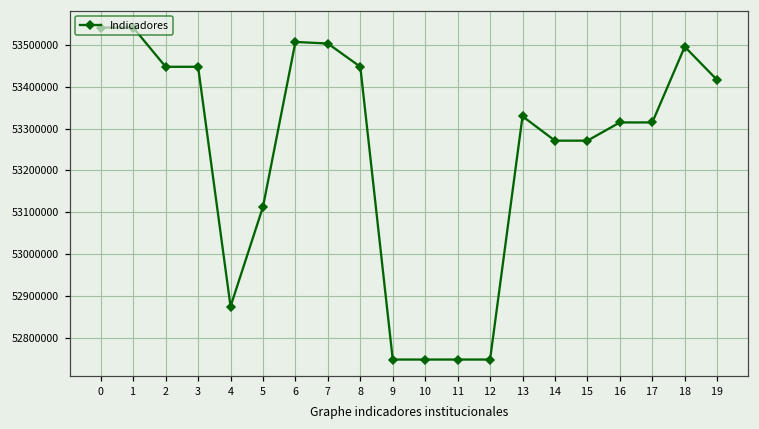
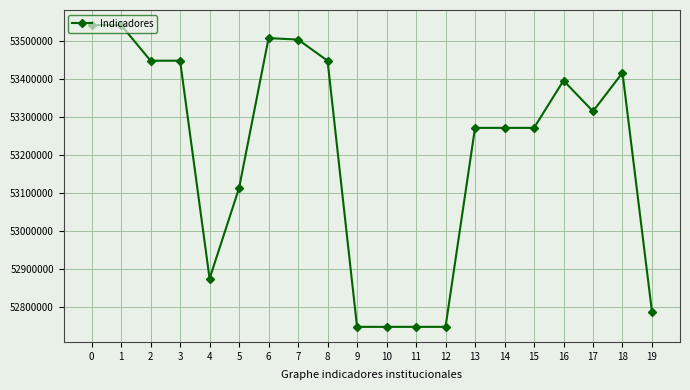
  {
    "2": 53450000,
    "3": 53450000,
    "4": 52870000,
    "5": 53110000,
    "6": 53510000,
    "7": 53500000,
    "8": 53450000,
    "9": 52750000,
    "10": 52750000,
    "11": 52750000,
    "12": 52750000,
-   "13": 53330000,
+   "13": 53270000,
    "14": 53270000,
    "15": 53270000,
-   "16": 53310000,
+   "16": 53400000,
    "17": 53310000,
-   "18": 53500000,
-   "19": 53420000
+   "18": 53420000,
+   "19": 52790000
  }
